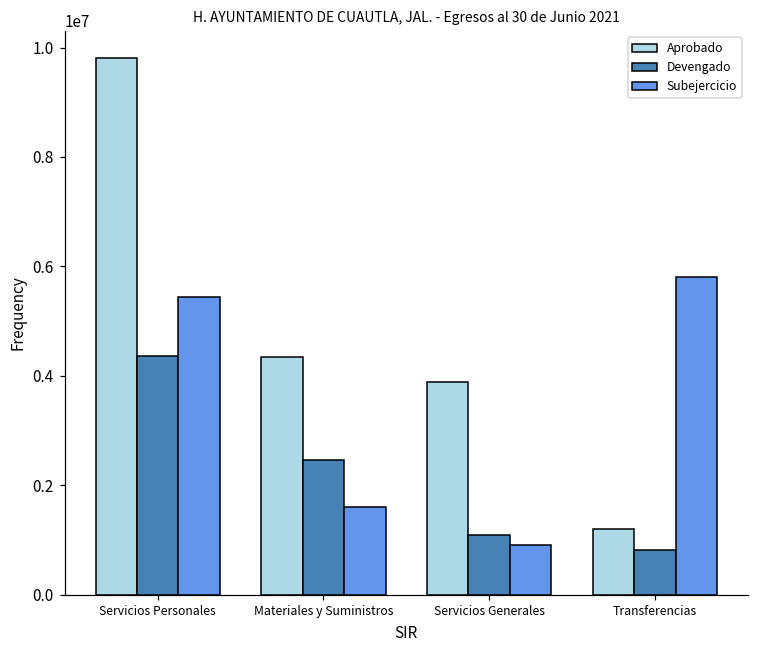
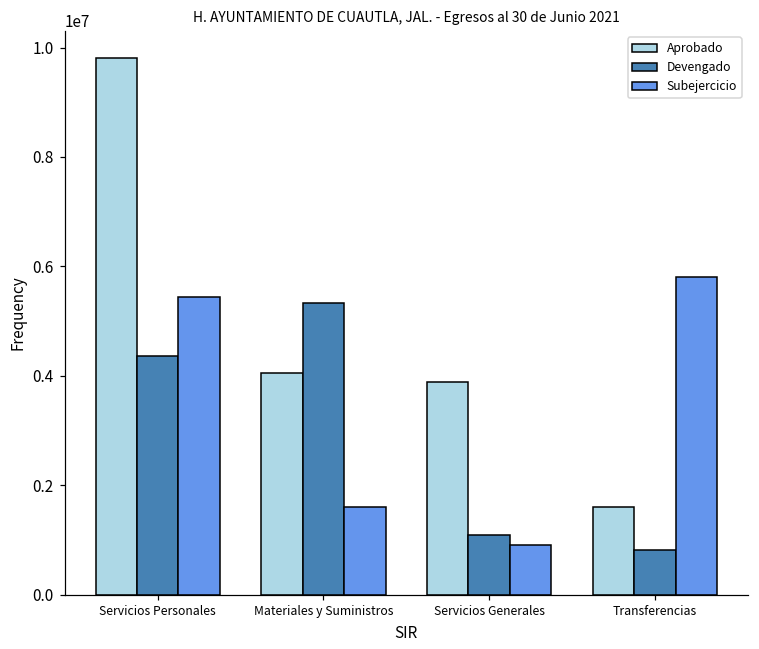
  {
    "Aprobado": {
      "Servicios Personales": 9800000,
-     "Materiales y Suministros": 4300000,
+     "Materiales y Suministros": 4100000,
      "Servicios Generales": 3900000,
-     "Transferencias": 1200000
+     "Transferencias": 1600000
    },
    "Devengado": {
      "Servicios Personales": 4400000,
-     "Materiales y Suministros": 2500000,
+     "Materiales y Suministros": 5300000,
      "Servicios Generales": 1100000,
      "Transferencias": 800000
    },
    "Subejercicio": {
      "Servicios Personales": 5400000,
      "Materiales y Suministros": 1600000,
      "Servicios Generales": 900000,
      "Transferencias": 5800000
    }
  }
